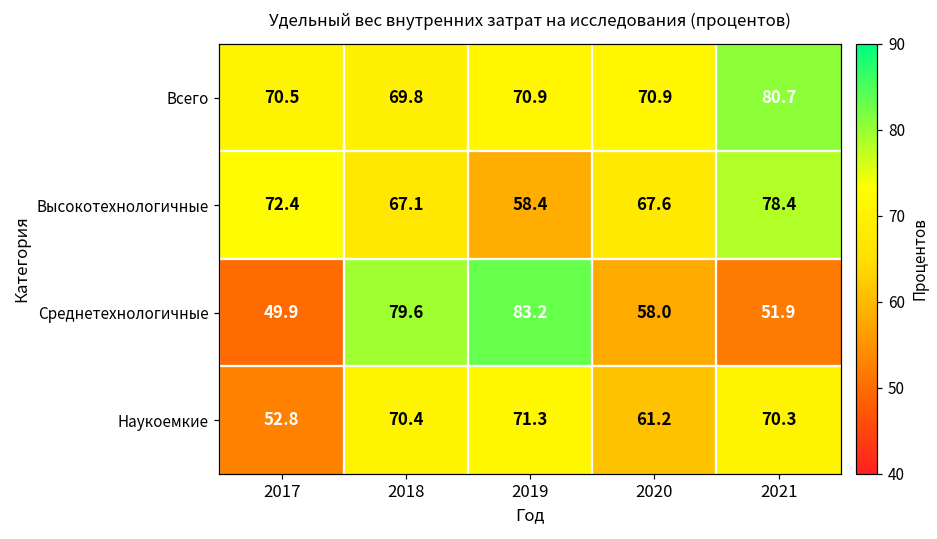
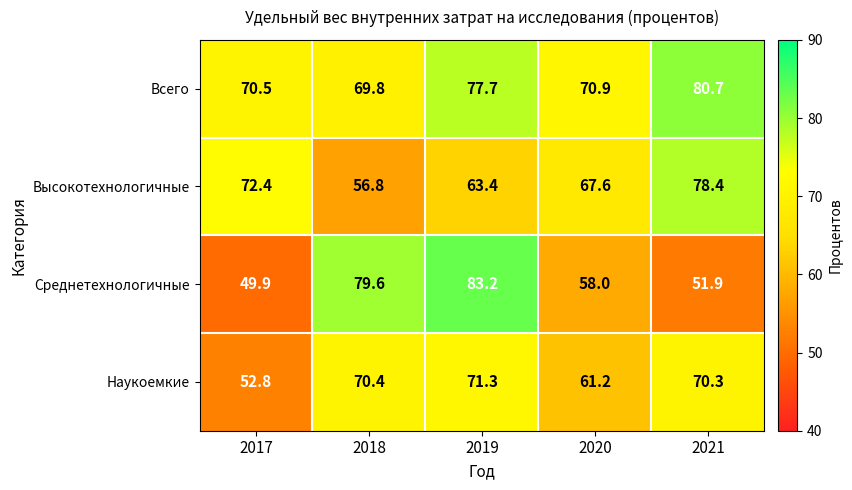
  {
    "Всего": {
      "2017": 70.5,
      "2018": 69.8,
-     "2019": 70.9,
+     "2019": 77.7,
      "2020": 70.9,
      "2021": 80.7
    },
    "Высокотехнологичные": {
      "2017": 72.4,
-     "2018": 67.1,
-     "2019": 58.4,
+     "2018": 56.8,
+     "2019": 63.4,
      "2020": 67.6,
      "2021": 78.4
    },
    "Среднетехнологичные": {
      "2017": 49.9,
      "2018": 79.6,
      "2019": 83.2,
      "2020": 58.0,
      "2021": 51.9
    },
    "Наукоемкие": {
      "2017": 52.8,
      "2018": 70.4,
      "2019": 71.3,
      "2020": 61.2,
      "2021": 70.3
    }
  }
